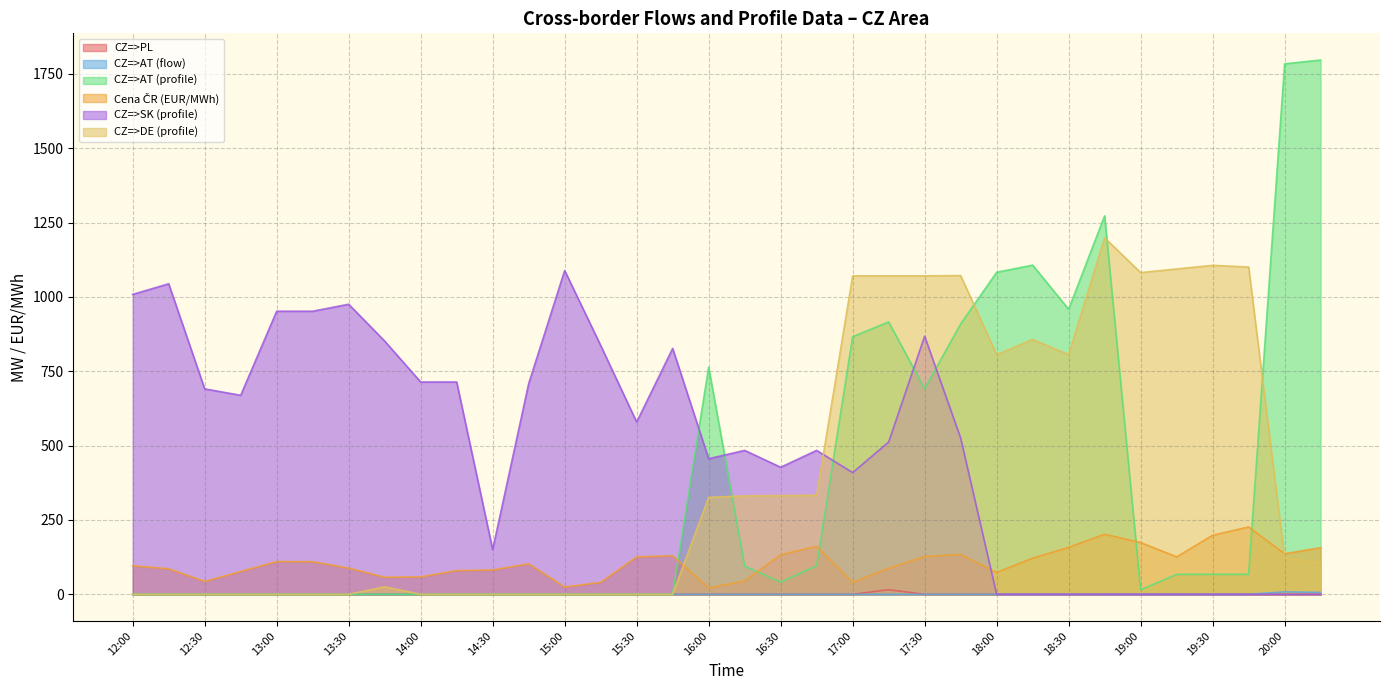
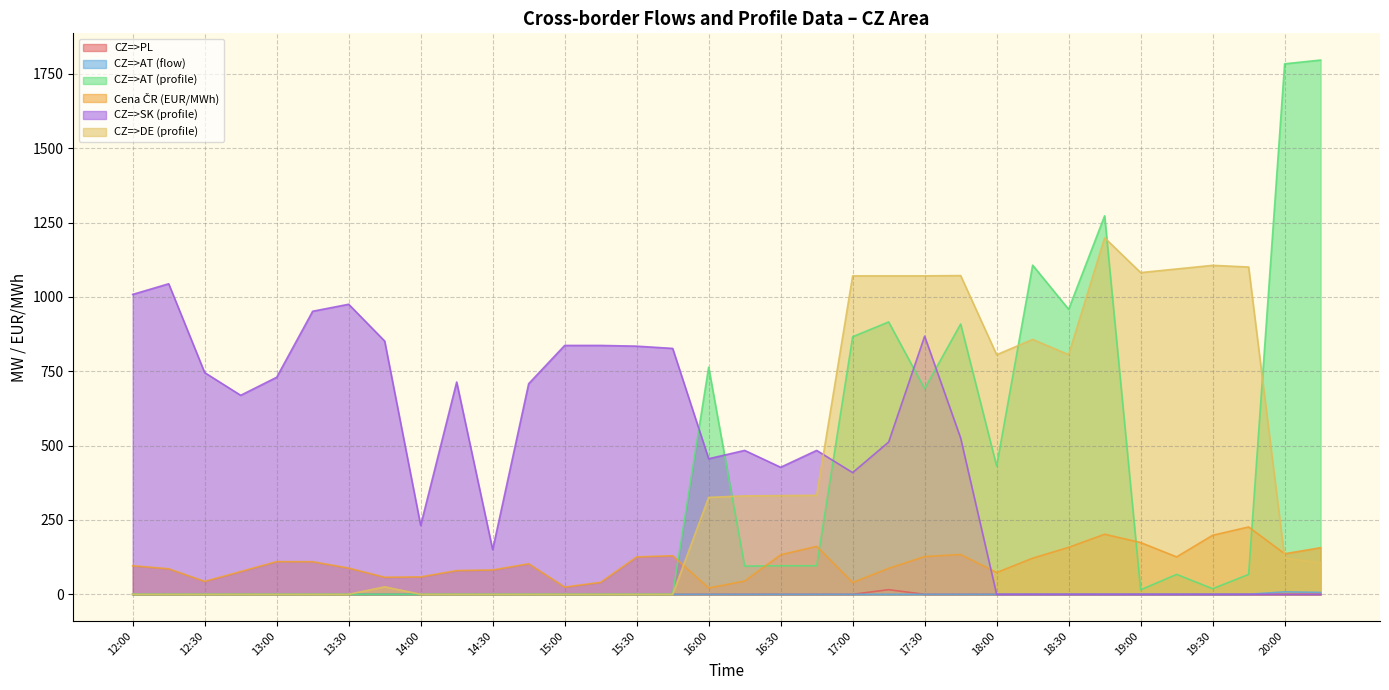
  {
    "CZ=>AT (profile)": {
      "16:00": 760,
-     "16:30": 40,
+     "16:30": 100,
      "17:00": 870,
      "17:30": 690,
-     "18:00": 1080,
+     "18:00": 430,
      "18:30": 960,
      "19:00": 20,
-     "19:30": 70,
+     "19:30": 20,
      "20:00": 1780
    },
    "CZ=>SK (profile)": {
      "12:00": 1010,
-     "12:30": 690,
-     "13:00": 950,
+     "12:30": 750,
+     "13:00": 730,
      "13:30": 980,
-     "14:00": 710,
+     "14:00": 230,
      "14:30": 150,
-     "15:00": 1090,
-     "15:30": 580,
+     "15:00": 840,
+     "15:30": 830,
      "16:00": 460,
      "16:30": 430,
      "17:00": 410,
      "17:30": 870
    }
  }
